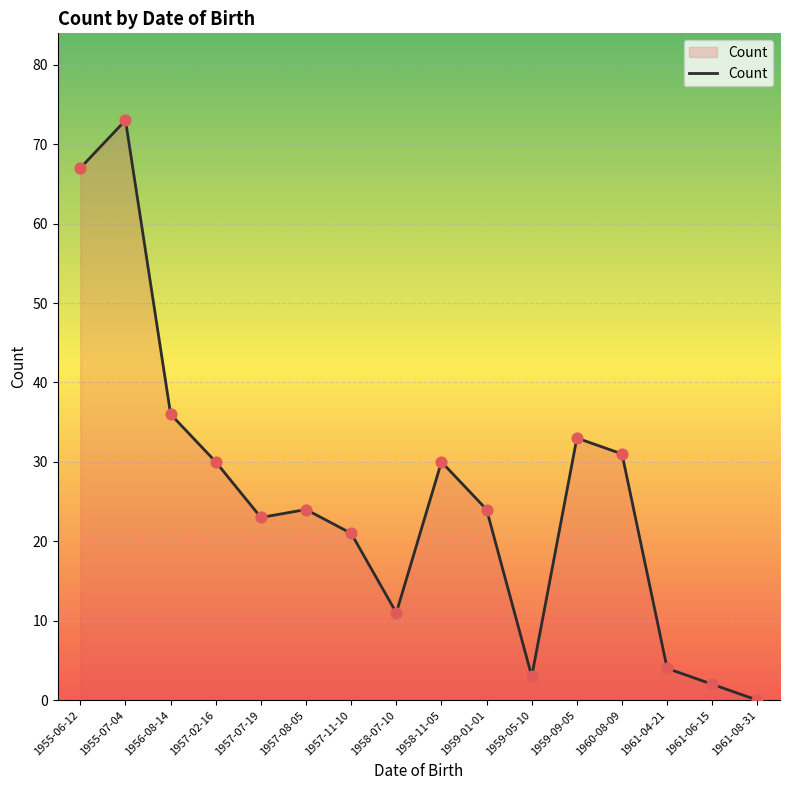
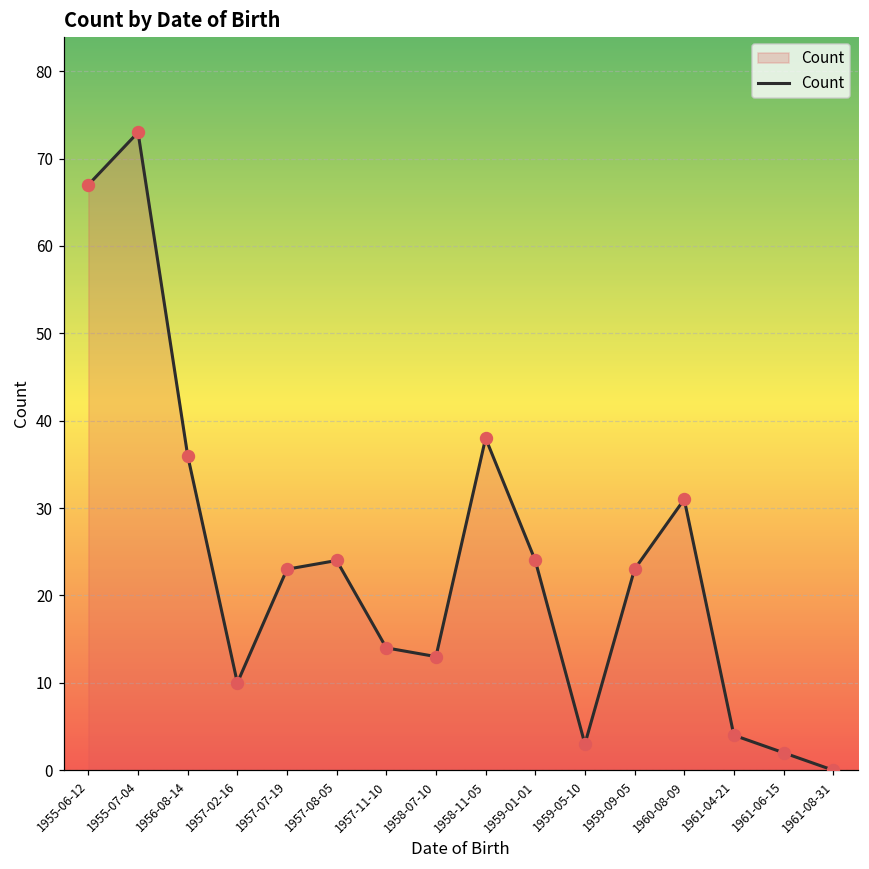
  {
    "1955-06-12": 67,
    "1955-07-04": 73,
    "1956-08-14": 36,
-   "1957-02-16": 30,
+   "1957-02-16": 10,
    "1957-07-19": 23,
    "1957-08-05": 24,
-   "1957-11-10": 21,
-   "1958-07-10": 11,
-   "1958-11-05": 30,
+   "1957-11-10": 14,
+   "1958-07-10": 13,
+   "1958-11-05": 38,
    "1959-01-01": 24,
    "1959-05-10": 3,
-   "1959-09-05": 33,
+   "1959-09-05": 23,
    "1960-08-09": 31,
    "1961-04-21": 4,
    "1961-06-15": 2,
    "1961-08-31": 0
  }
